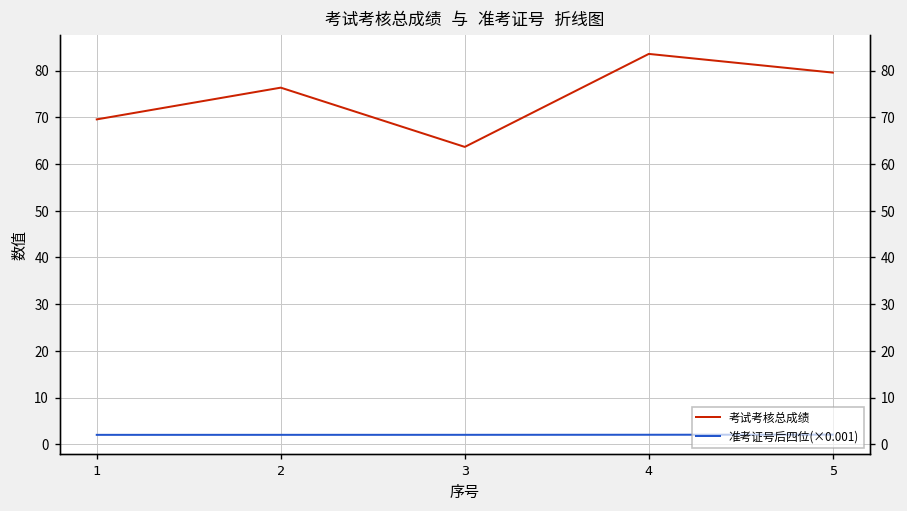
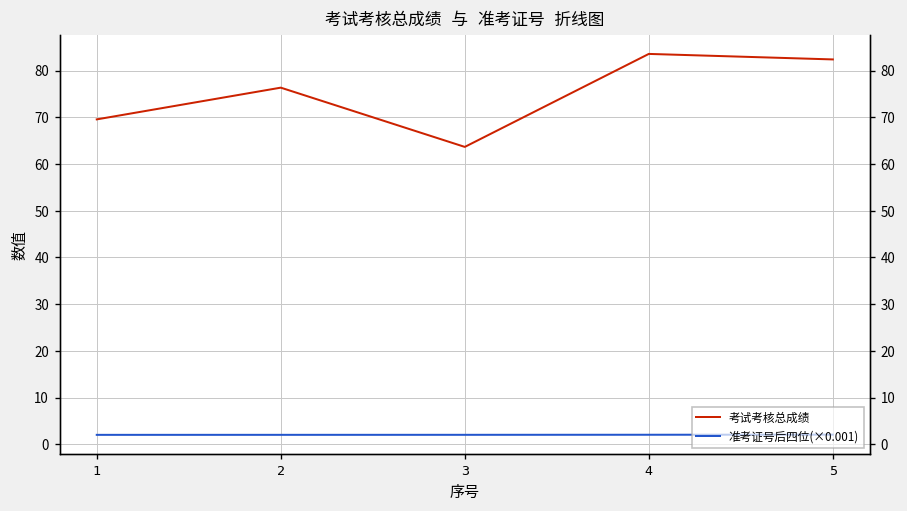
  {
    "考试考核总成绩": {
      "1": 70,
      "2": 76,
      "3": 64,
      "4": 84,
-     "5": 80
+     "5": 82
    },
    "准考证号后四位(×0.001)": {
      "1": 2,
      "2": 2,
      "3": 2,
      "4": 2
    }
  }
